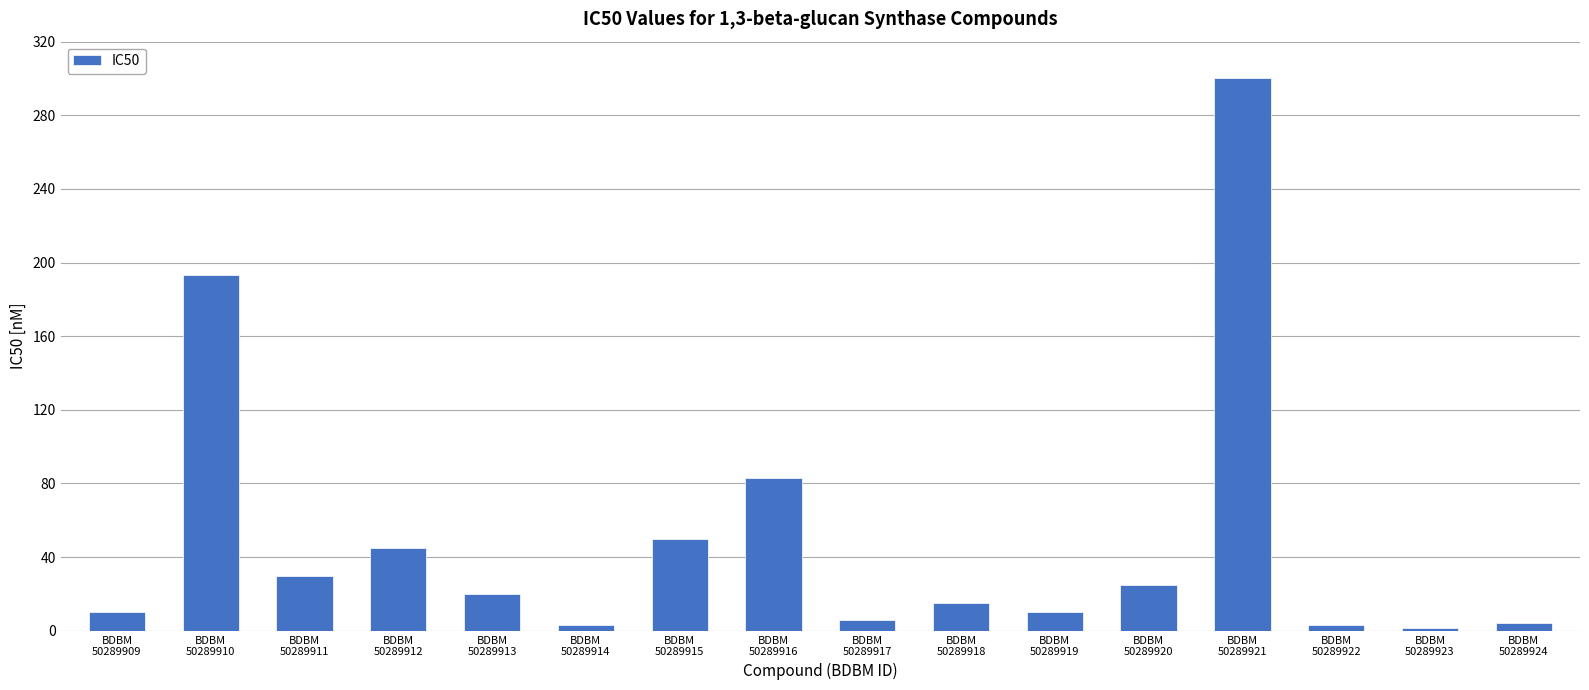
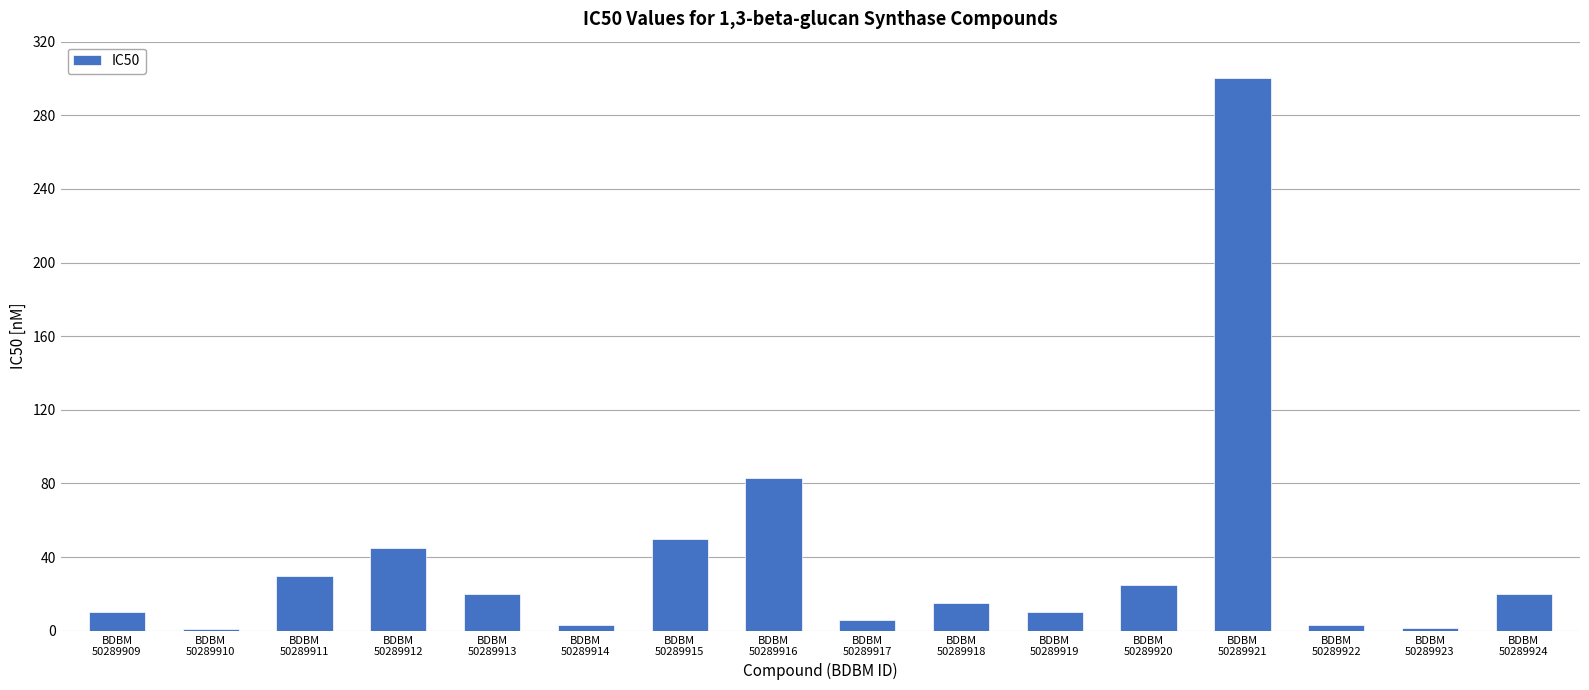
  {
    "BDBM 50289909": 10,
-   "BDBM 50289910": 193,
+   "BDBM 50289910": 1,
    "BDBM 50289911": 30,
    "BDBM 50289912": 45,
    "BDBM 50289913": 20,
    "BDBM 50289914": 3,
    "BDBM 50289915": 50,
    "BDBM 50289916": 83,
    "BDBM 50289917": 6,
    "BDBM 50289918": 15,
    "BDBM 50289919": 10,
    "BDBM 50289920": 25,
    "BDBM 50289921": 300,
    "BDBM 50289922": 3,
    "BDBM 50289923": 2,
-   "BDBM 50289924": 4
+   "BDBM 50289924": 20
  }
